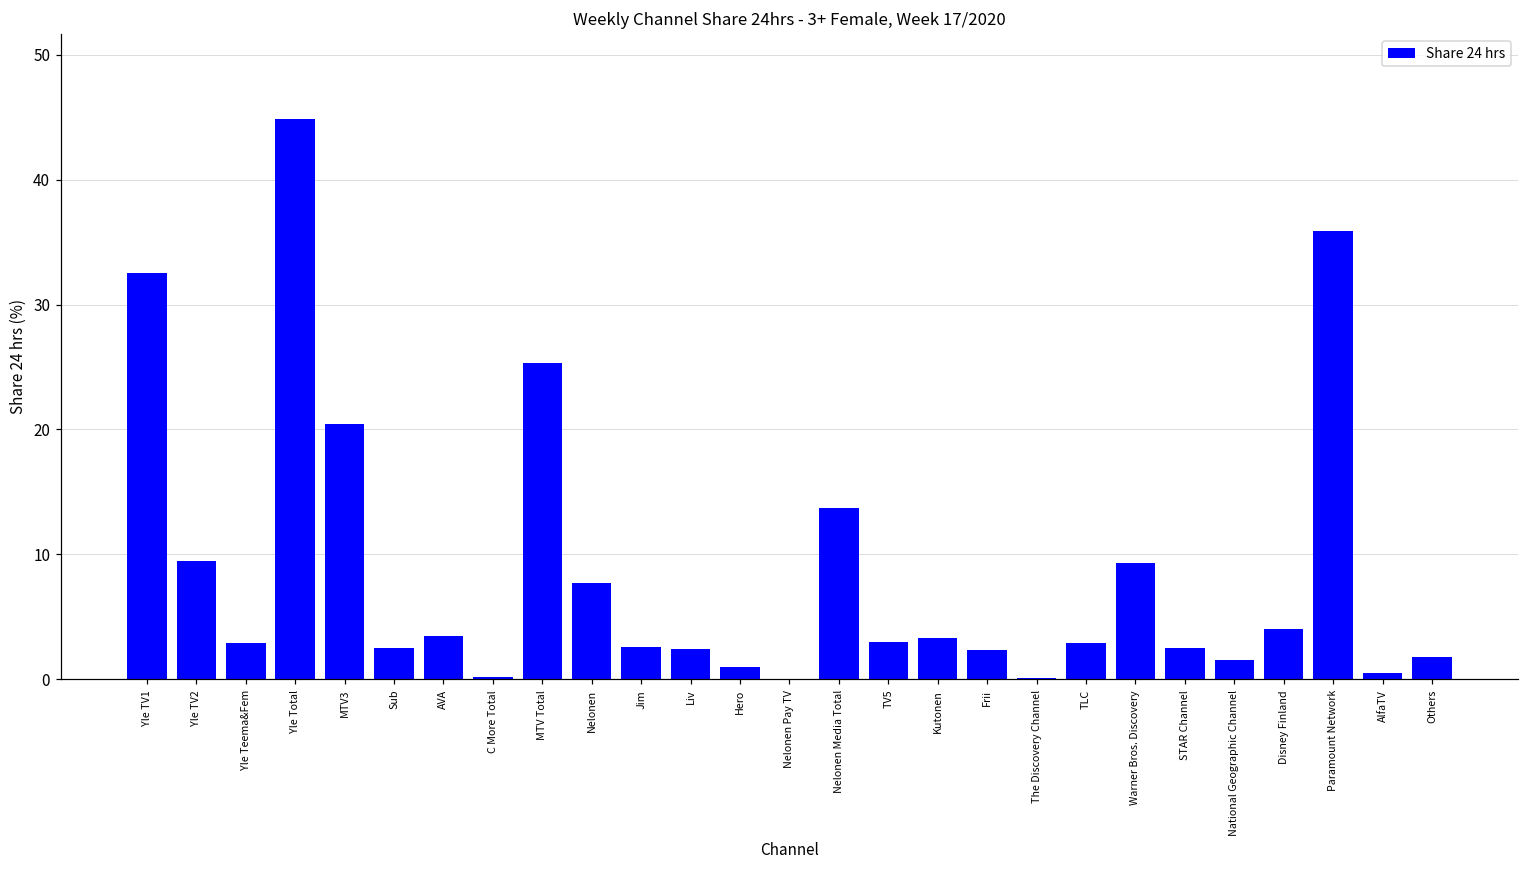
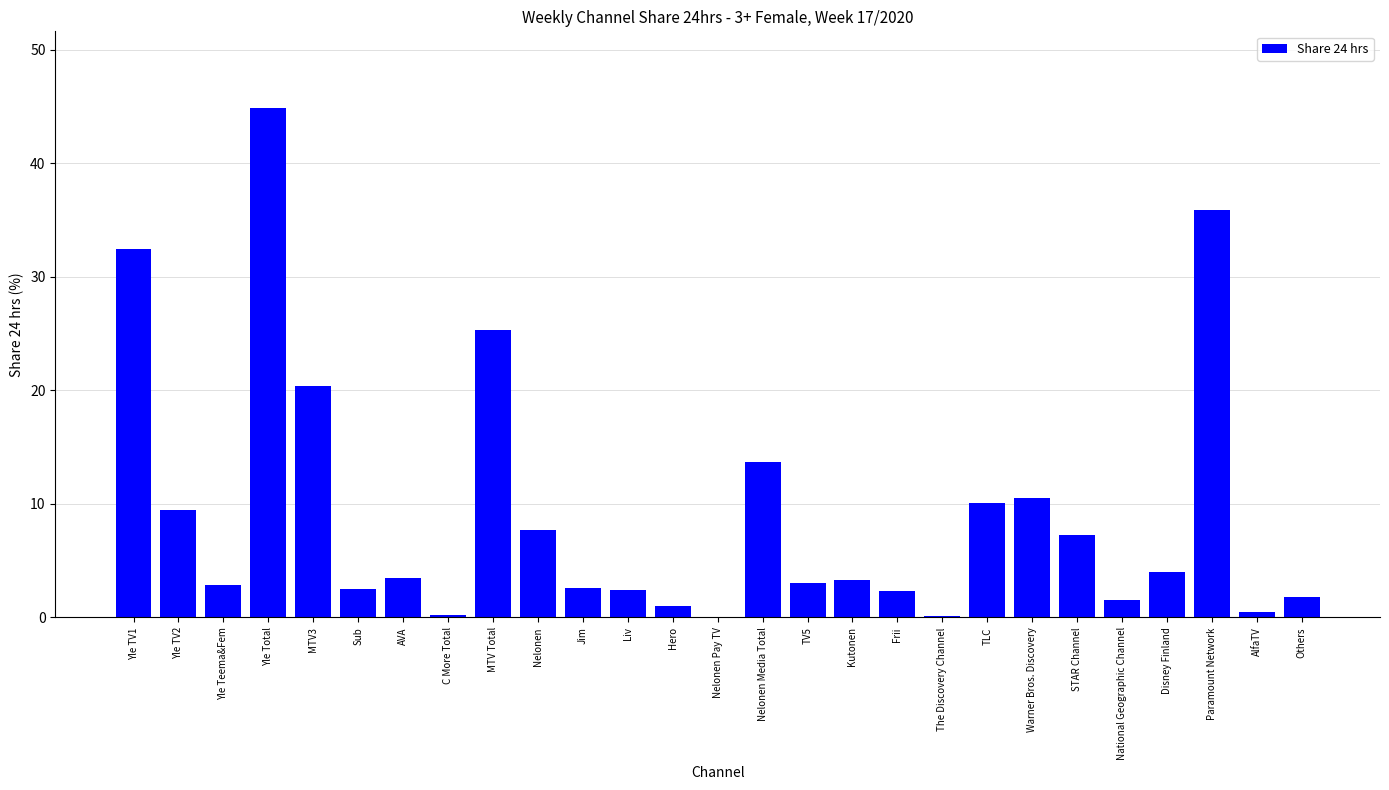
  {
    "Yle TV1": 32.5,
    "Yle TV2": 9.5,
    "Yle Teema&Fem": 2.9,
    "Yle Total": 44.9,
    "MTV3": 20.4,
    "Sub": 2.5,
    "AVA": 3.5,
    "MTV Total": 25.3,
    "Nelonen": 7.7,
    "Jim": 2.6,
    "Liv": 2.4,
    "Hero": 1.0,
    "Nelonen Pay TV": 0.0,
    "Nelonen Media Total": 13.7,
    "TV5": 3.0,
    "Kutonen": 3.3,
    "Frii": 2.3,
-   "TLC": 2.9,
-   "Warner Bros. Discovery": 9.3,
-   "STAR Channel": 2.5,
+   "TLC": 10.1,
+   "Warner Bros. Discovery": 10.5,
+   "STAR Channel": 7.3,
    "National Geographic Channel": 1.5,
    "Disney Finland": 4.0,
    "Paramount Network": 35.9,
    "AlfaTV": 0.5,
    "Others": 1.8
  }
